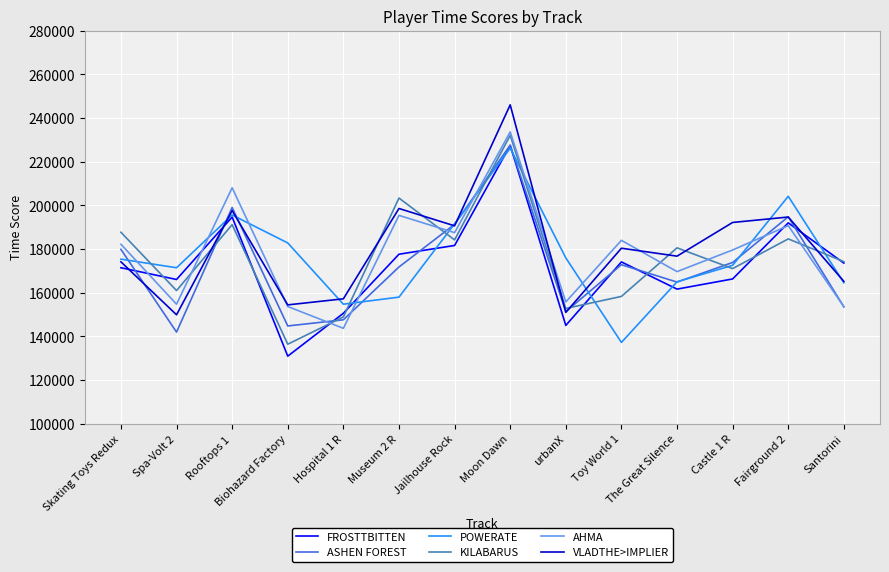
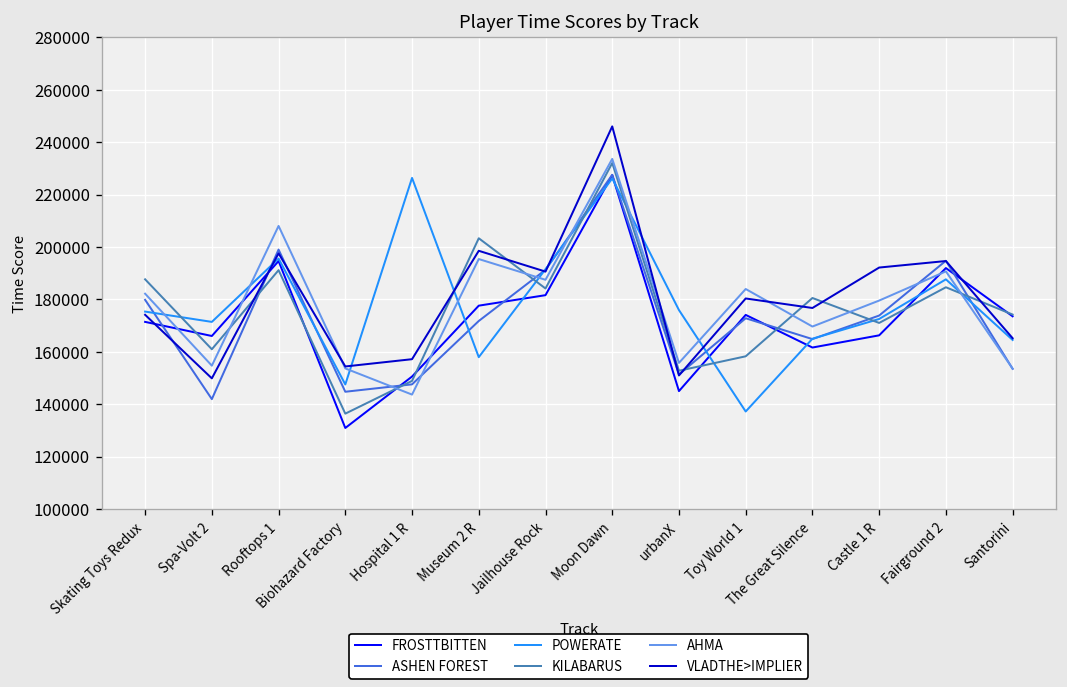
  {
    "POWERATE": {
      "Skating Toys Redux": 175000,
      "Spa-Volt 2": 171000,
-     "Biohazard Factory": 183000,
-     "Hospital 1 R": 155000,
+     "Biohazard Factory": 148000,
+     "Hospital 1 R": 226000,
      "Museum 2 R": 158000,
      "Moon Dawn": 226000,
      "urbanX": 176000,
      "Toy World 1": 137000,
      "Castle 1 R": 173000,
-     "Fairground 2": 204000
+     "Fairground 2": 188000
    }
  }
